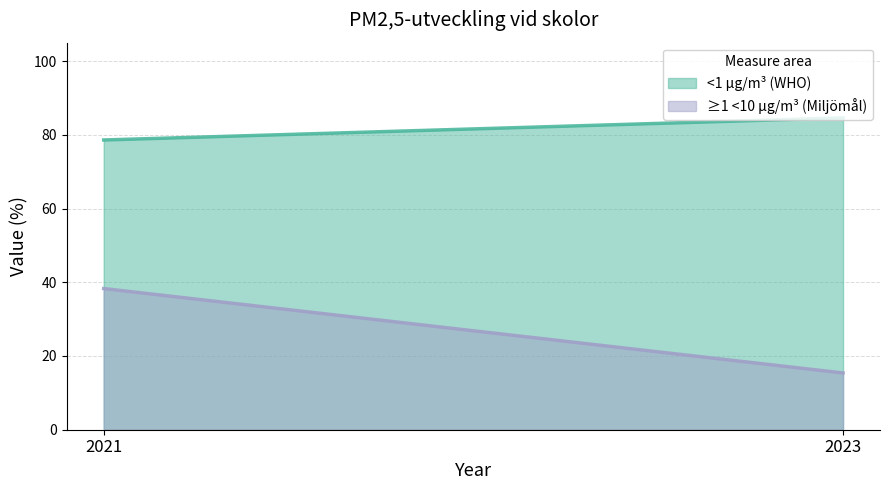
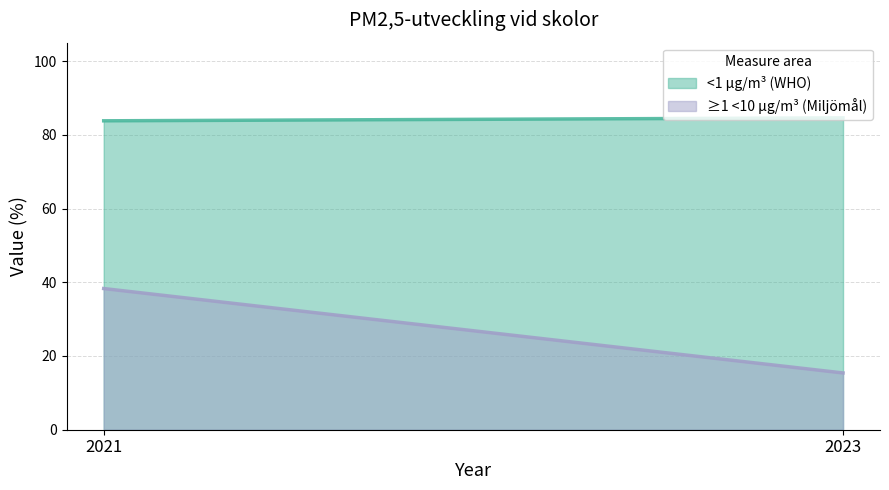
  {
    "<1 µg/m³ (WHO)": {
-     "2021": 79
+     "2021": 84
    },
    "≥1 <10 µg/m³ (Miljömål)": {
      "2021": 38,
      "2023": 15
    }
  }
